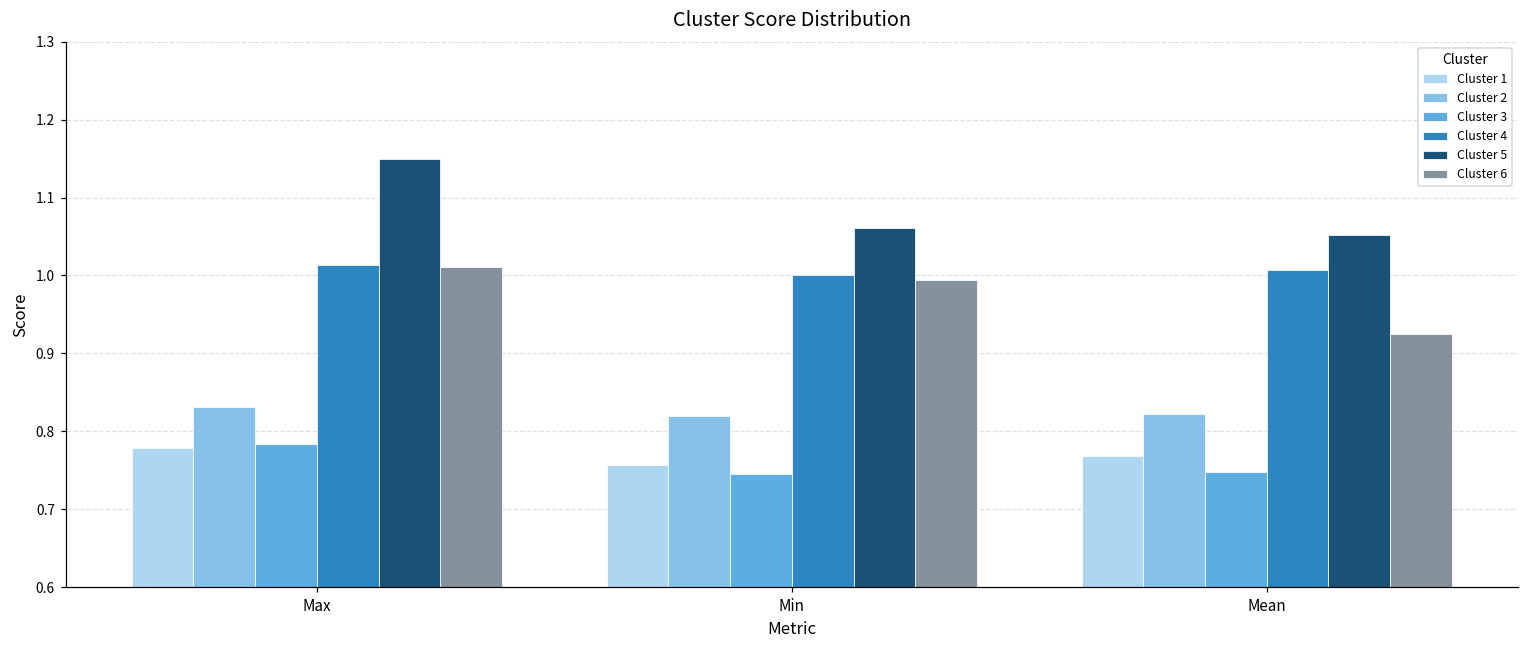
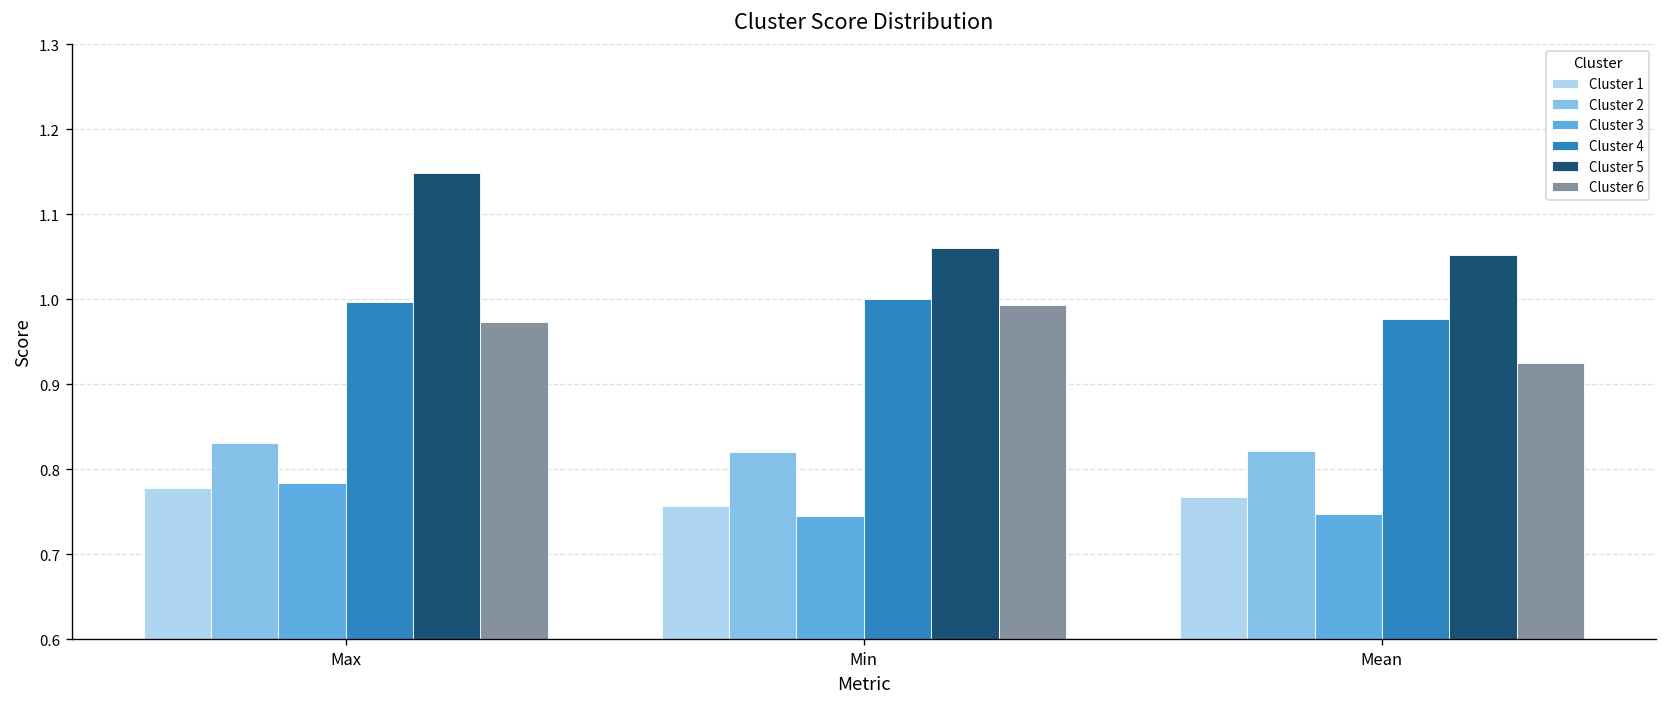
  {
    "Cluster 4": {
-     "Max": 1.01,
+     "Max": 1.00,
      "Min": 1.00,
-     "Mean": 1.01
+     "Mean": 0.98
    },
    "Cluster 5": {
      "Max": 1.15,
      "Min": 1.06,
      "Mean": 1.05
    },
    "Cluster 6": {
-     "Max": 1.01,
+     "Max": 0.97,
      "Min": 0.99,
      "Mean": 0.93
    }
  }
